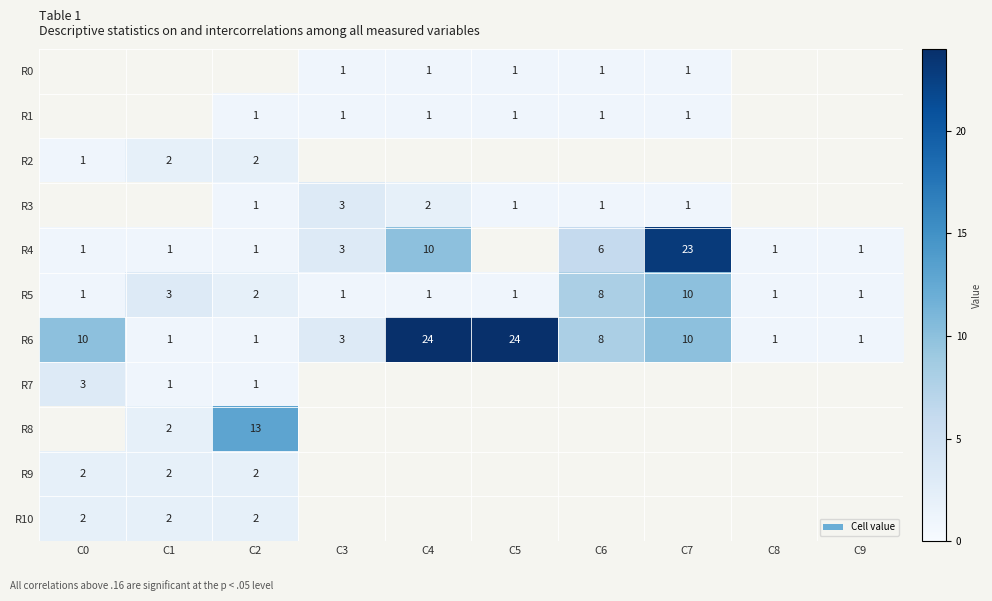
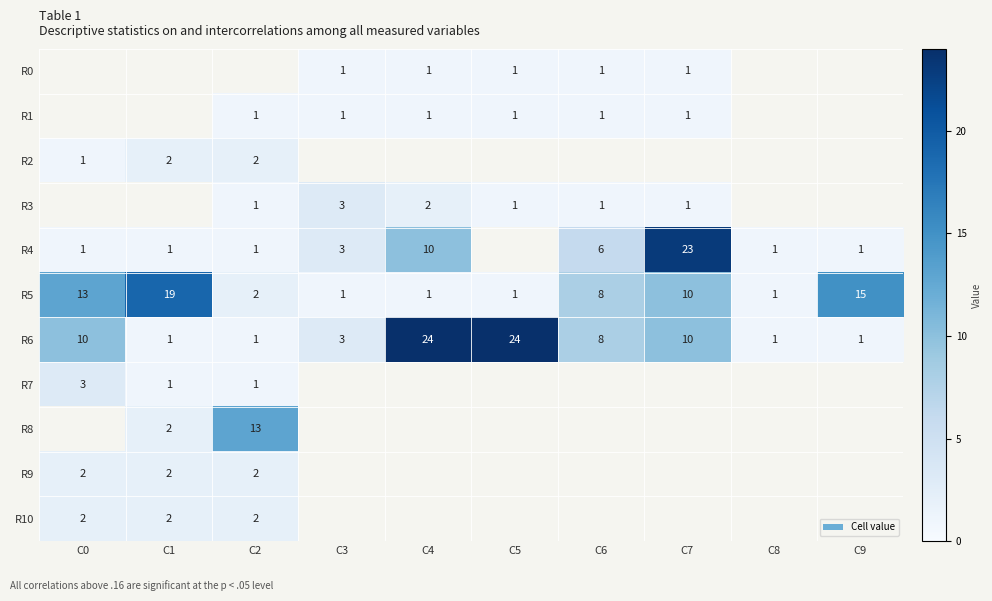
  {
    "R0": {
      "C3": 1,
      "C4": 1,
      "C5": 1,
      "C6": 1,
      "C7": 1
    },
    "R1": {
      "C2": 1,
      "C3": 1,
      "C4": 1,
      "C5": 1,
      "C6": 1,
      "C7": 1
    },
    "R2": {
      "C0": 1,
      "C1": 2,
      "C2": 2
    },
    "R3": {
      "C2": 1,
      "C3": 3,
      "C4": 2,
      "C5": 1,
      "C6": 1,
      "C7": 1
    },
    "R4": {
      "C0": 1,
      "C1": 1,
      "C2": 1,
      "C3": 3,
      "C4": 10,
      "C6": 6,
      "C7": 23,
      "C8": 1,
      "C9": 1
    },
    "R5": {
-     "C0": 1,
-     "C1": 3,
+     "C0": 13,
+     "C1": 19,
      "C2": 2,
      "C3": 1,
      "C4": 1,
      "C5": 1,
      "C6": 8,
      "C7": 10,
      "C8": 1,
-     "C9": 1
+     "C9": 15
    },
    "R6": {
      "C0": 10,
      "C1": 1,
      "C2": 1,
      "C3": 3,
      "C4": 24,
      "C5": 24,
      "C6": 8,
      "C7": 10,
      "C8": 1,
      "C9": 1
    },
    "R7": {
      "C0": 3,
      "C1": 1,
      "C2": 1
    },
    "R8": {
      "C1": 2,
      "C2": 13
    },
    "R9": {
      "C0": 2,
      "C1": 2,
      "C2": 2
    },
    "R10": {
      "C0": 2,
      "C1": 2,
      "C2": 2
    }
  }
